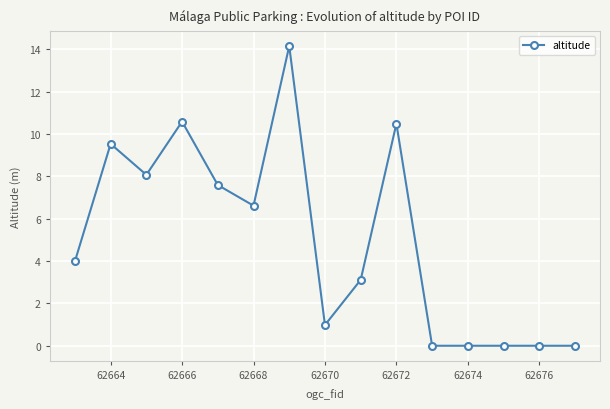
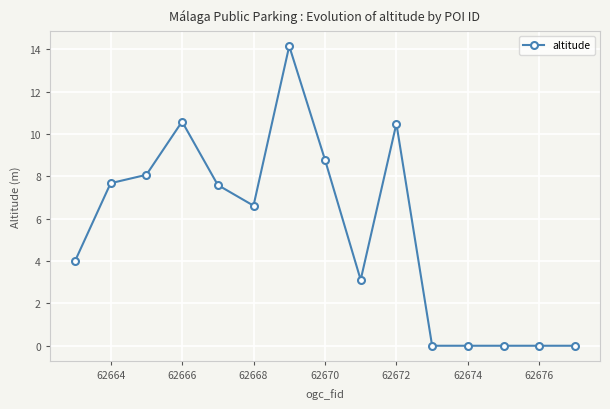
  {
-   "62664": 9.5,
+   "62664": 7.7,
    "62666": 10.6,
    "62668": 6.6,
-   "62670": 1.0,
+   "62670": 8.8,
    "62672": 10.5,
    "62674": 0.0,
    "62676": 0.0
  }
